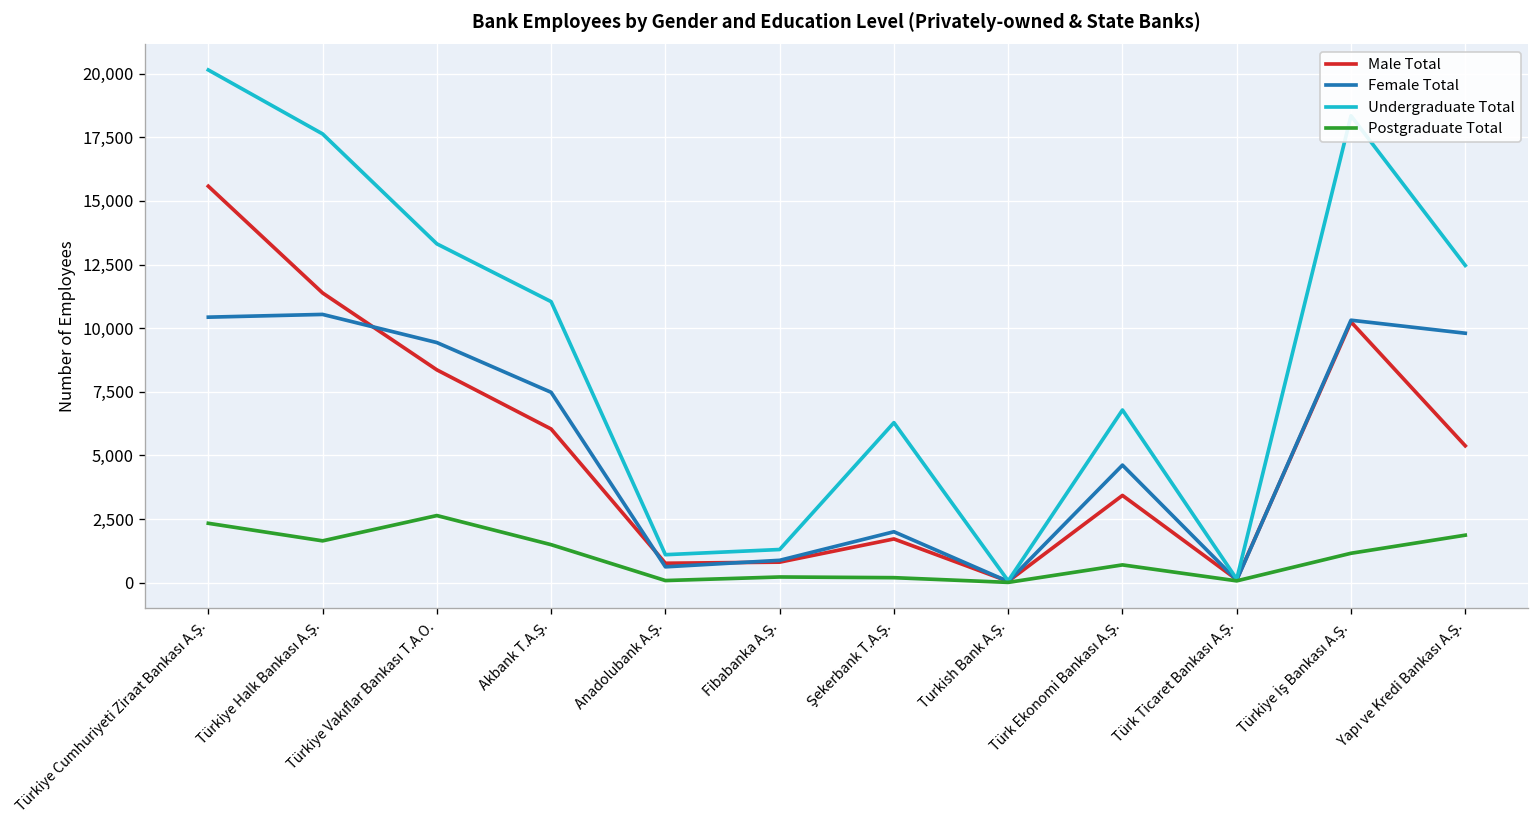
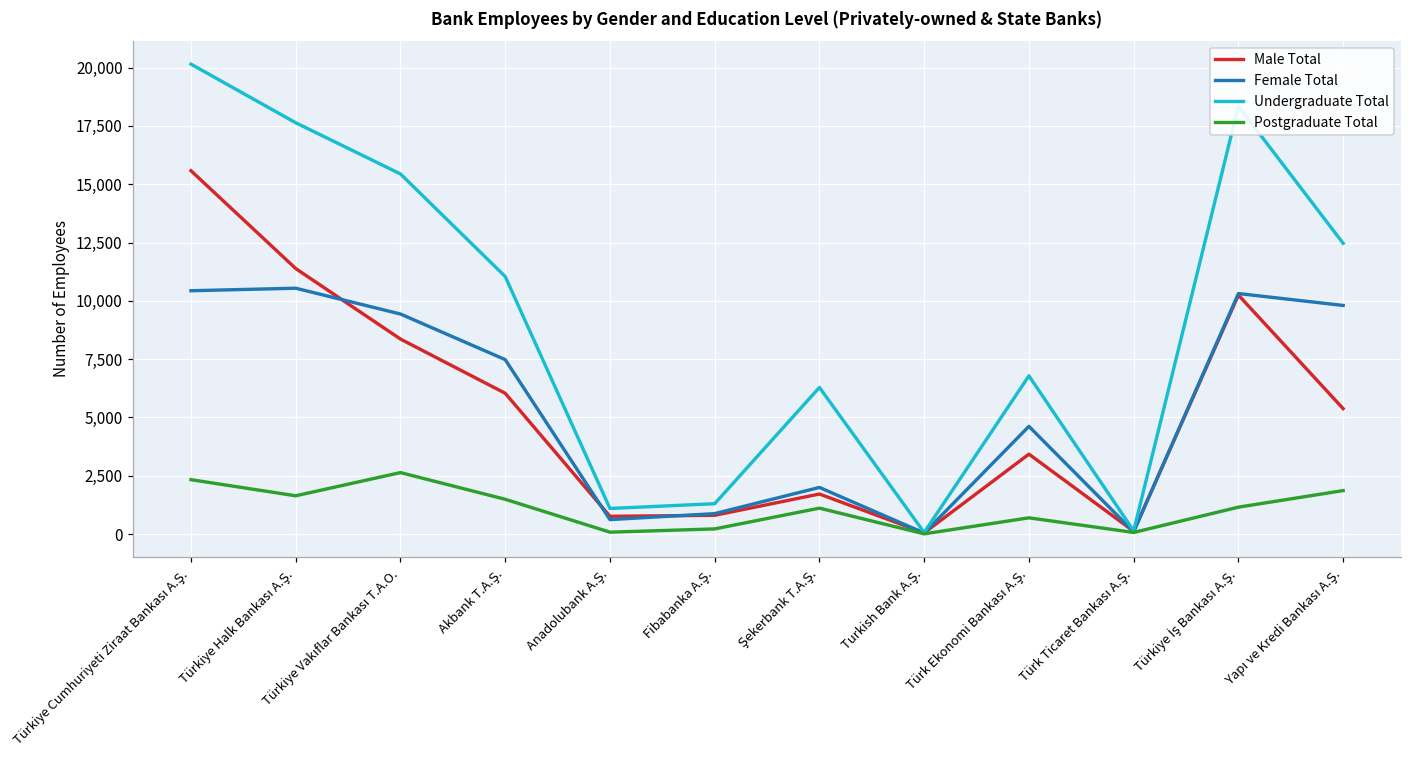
  {
    "Male Total": {
      "Türkiye Cumhuriyeti Ziraat Bankası A.Ş.": "15,600",
      "Türkiye Halk Bankası A.Ş.": "11,400",
      "Türkiye Vakıflar Bankası T.A.O.": "8,400",
      "Akbank T.A.Ş.": "6,000",
      "Anadolubank A.Ş.": "800",
      "Şekerbank T.A.Ş.": "1,700",
      "Türk Ekonomi Bankası A.Ş.": "3,400",
      "Yapı ve Kredi Bankası A.Ş.": "5,400"
    },
    "Female Total": {
      "Türkiye Cumhuriyeti Ziraat Bankası A.Ş.": "10,400",
      "Türkiye Halk Bankası A.Ş.": "10,500",
      "Türkiye Vakıflar Bankası T.A.O.": "9,400",
      "Akbank T.A.Ş.": "7,500",
      "Anadolubank A.Ş.": "600",
      "Şekerbank T.A.Ş.": "2,000",
      "Türk Ekonomi Bankası A.Ş.": "4,600",
      "Yapı ve Kredi Bankası A.Ş.": "9,800"
    },
    "Undergraduate Total": {
      "Türkiye Cumhuriyeti Ziraat Bankası A.Ş.": "20,100",
      "Türkiye Halk Bankası A.Ş.": "17,600",
-     "Türkiye Vakıflar Bankası T.A.O.": "13,300",
+     "Türkiye Vakıflar Bankası T.A.O.": "15,400",
      "Akbank T.A.Ş.": "11,000",
      "Anadolubank A.Ş.": "1,100",
      "Fibabanka A.Ş.": "1,300",
      "Şekerbank T.A.Ş.": "6,300",
      "Türk Ekonomi Bankası A.Ş.": "6,800",
      "Yapı ve Kredi Bankası A.Ş.": "12,500"
    },
    "Postgraduate Total": {
      "Türkiye Cumhuriyeti Ziraat Bankası A.Ş.": "2,300",
      "Türkiye Halk Bankası A.Ş.": "1,600",
      "Türkiye Vakıflar Bankası T.A.O.": "2,600",
      "Akbank T.A.Ş.": "1,500",
      "Anadolubank A.Ş.": "100",
      "Fibabanka A.Ş.": "200",
-     "Şekerbank T.A.Ş.": "200",
+     "Şekerbank T.A.Ş.": "1,100",
      "Türk Ekonomi Bankası A.Ş.": "700",
      "Türkiye İş Bankası A.Ş.": "1,200",
      "Yapı ve Kredi Bankası A.Ş.": "1,900"
    }
  }
